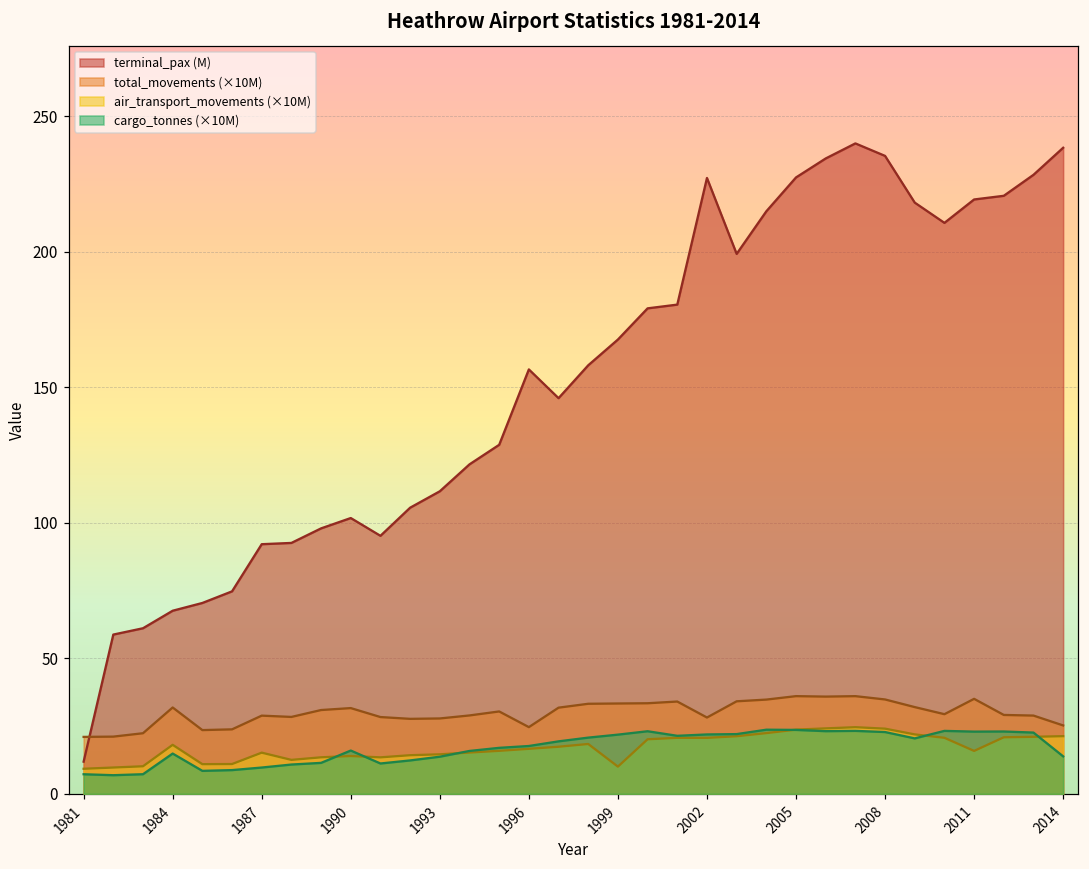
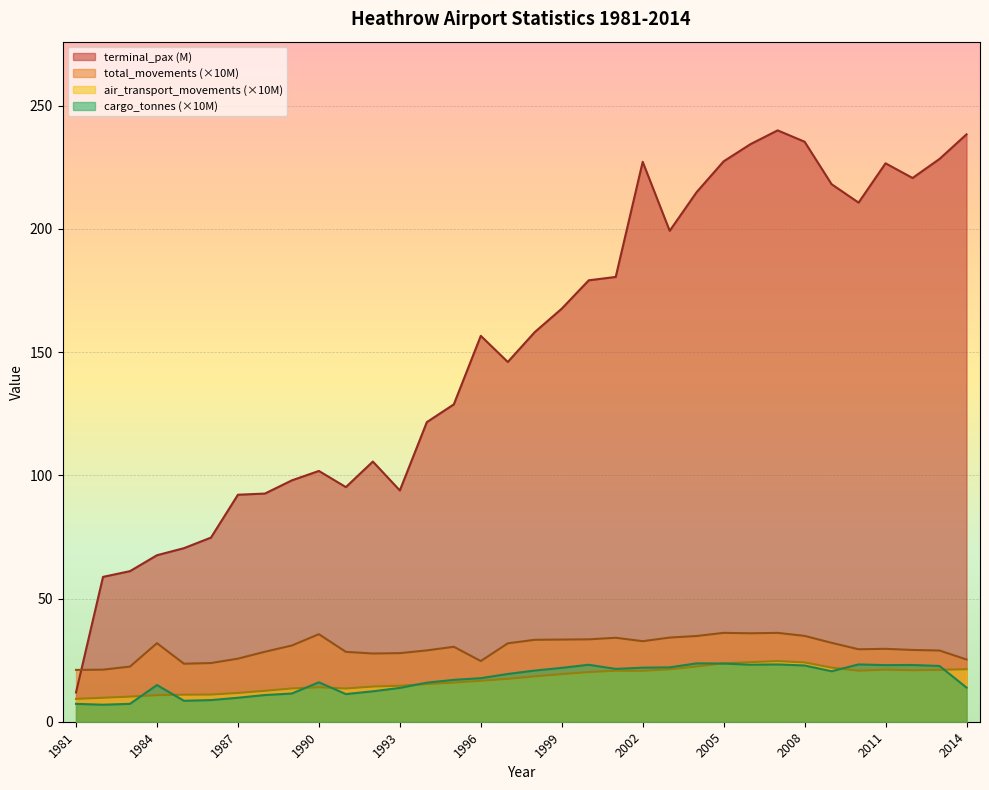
  {
    "terminal_pax (M)": {
      "1981": 12,
      "1984": 68,
      "1987": 92,
      "1990": 102,
-     "1993": 112,
+     "1993": 94,
      "1996": 157,
      "1999": 168,
      "2002": 227,
      "2005": 227,
      "2008": 235,
-     "2011": 219,
+     "2011": 227,
      "2014": 238
    },
    "total_movements (×10M)": {
      "1981": 21,
      "1984": 32,
-     "1987": 29,
-     "1990": 32,
+     "1987": 26,
+     "1990": 36,
      "1993": 28,
      "1996": 25,
      "1999": 33,
-     "2002": 28,
+     "2002": 33,
      "2005": 36,
      "2008": 35,
-     "2011": 35,
+     "2011": 30,
      "2014": 25
    },
    "air_transport_movements (×10M)": {
      "1981": 9,
-     "1984": 18,
-     "1987": 15,
+     "1984": 11,
+     "1987": 12,
      "1990": 14,
-     "1999": 10,
+     "1999": 19,
      "2002": 21,
      "2008": 24,
-     "2011": 16,
+     "2011": 21,
      "2014": 21
    },
    "cargo_tonnes (×10M)": {
      "1981": 7,
      "1984": 15,
      "1987": 10,
      "1990": 16,
      "1999": 22,
      "2002": 22,
      "2008": 23,
      "2011": 23,
      "2014": 14
    }
  }
